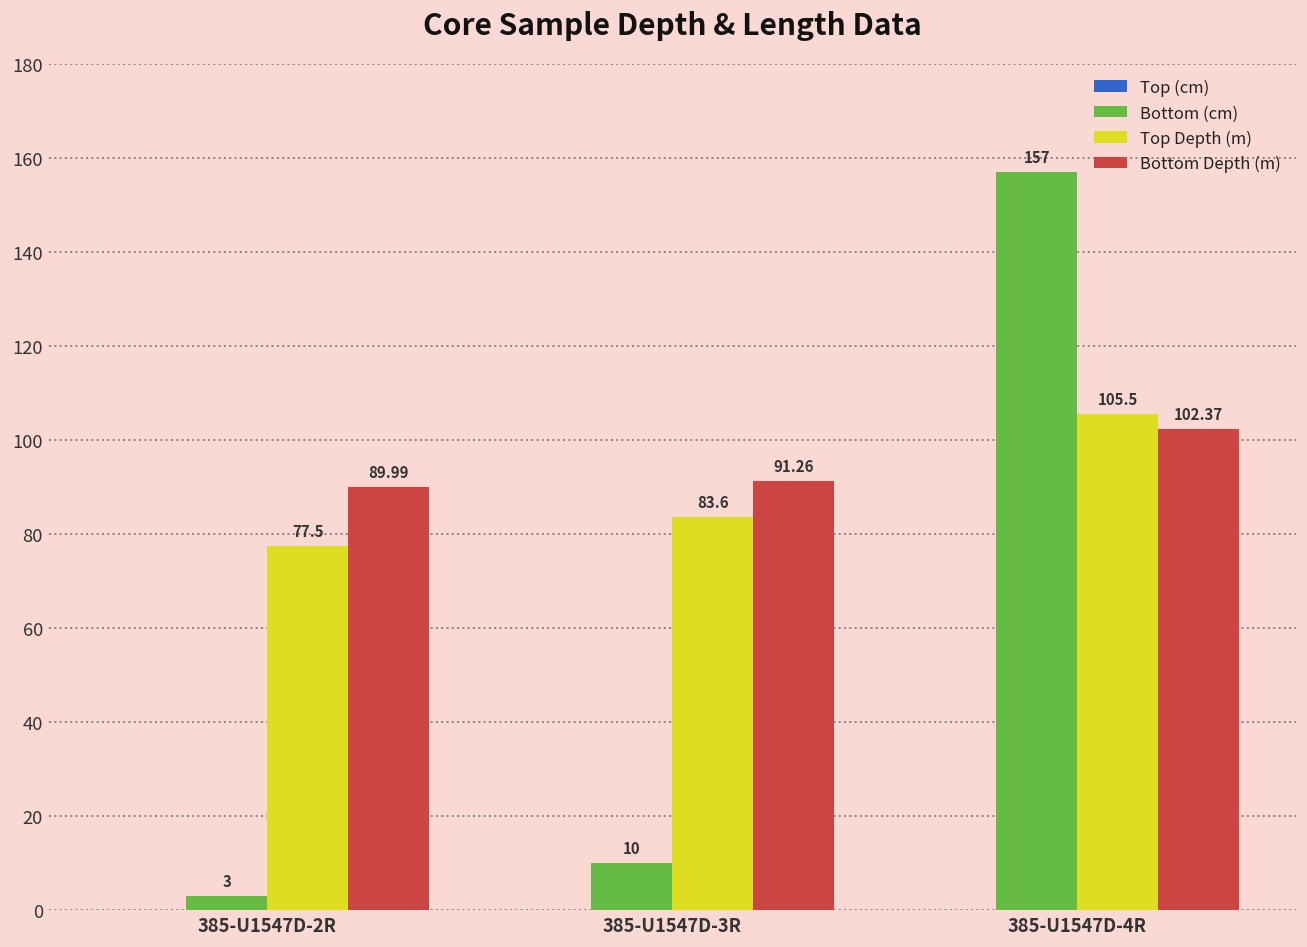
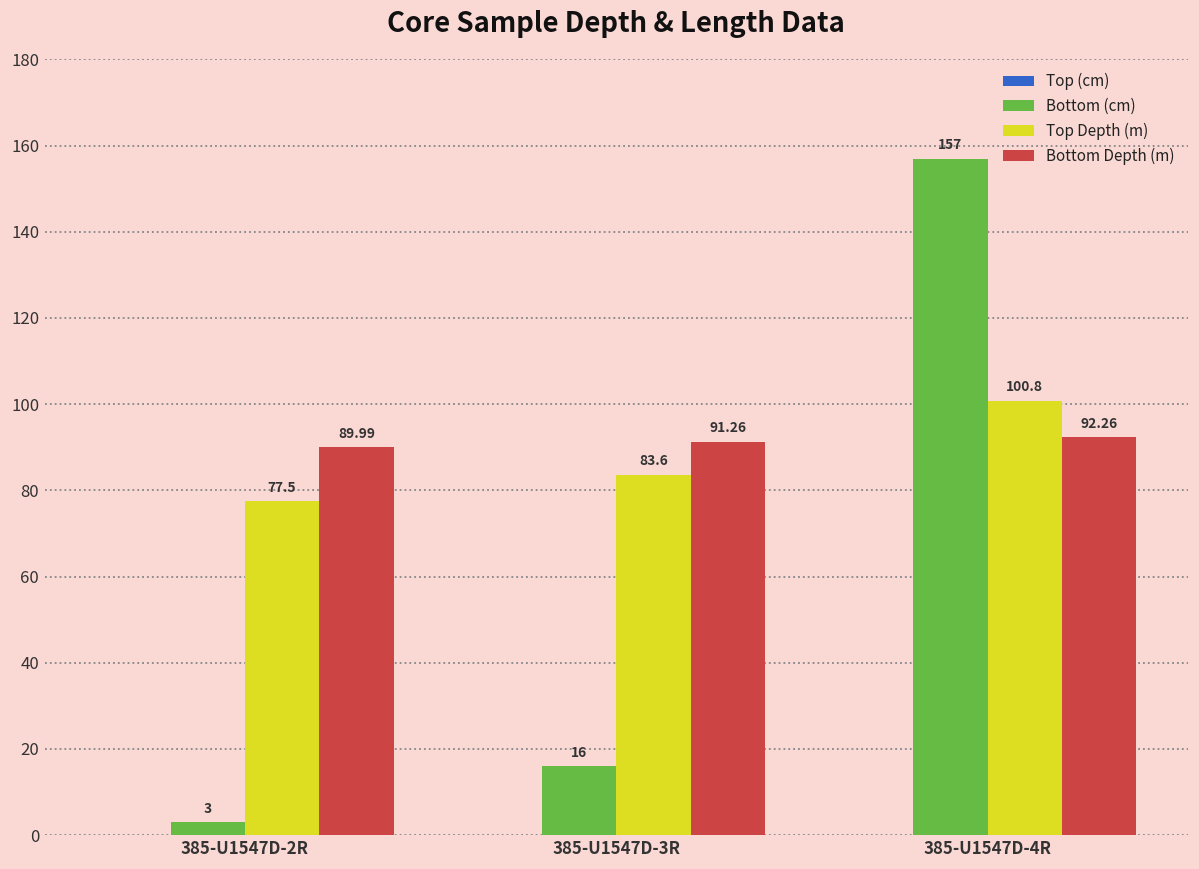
  {
    "Top (cm)": {
      "385-U1547D-2R": 0,
      "385-U1547D-3R": 0,
      "385-U1547D-4R": 0
    },
    "Bottom (cm)": {
      "385-U1547D-2R": 3,
-     "385-U1547D-3R": 10,
+     "385-U1547D-3R": 16,
      "385-U1547D-4R": 157
    },
    "Top Depth (m)": {
      "385-U1547D-2R": 77.5,
      "385-U1547D-3R": 83.6,
-     "385-U1547D-4R": 105.5
+     "385-U1547D-4R": 100.8
    },
    "Bottom Depth (m)": {
      "385-U1547D-2R": 89.99,
      "385-U1547D-3R": 91.26,
-     "385-U1547D-4R": 102.37
+     "385-U1547D-4R": 92.26
    }
  }
